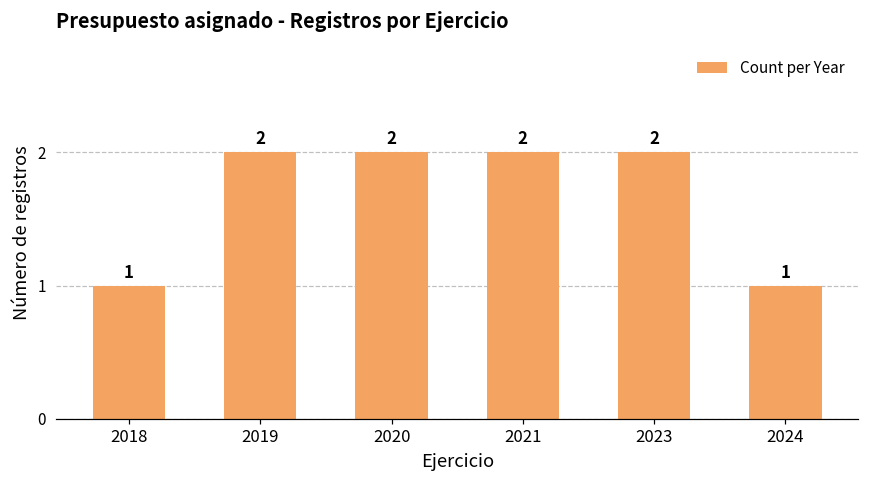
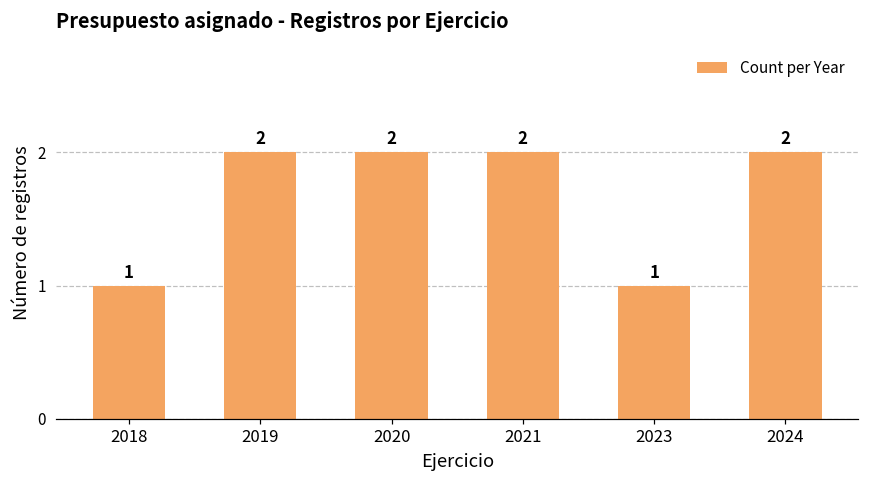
  {
    "2018": 1,
    "2019": 2,
    "2020": 2,
    "2021": 2,
-   "2023": 2,
-   "2024": 1
+   "2023": 1,
+   "2024": 2
  }
